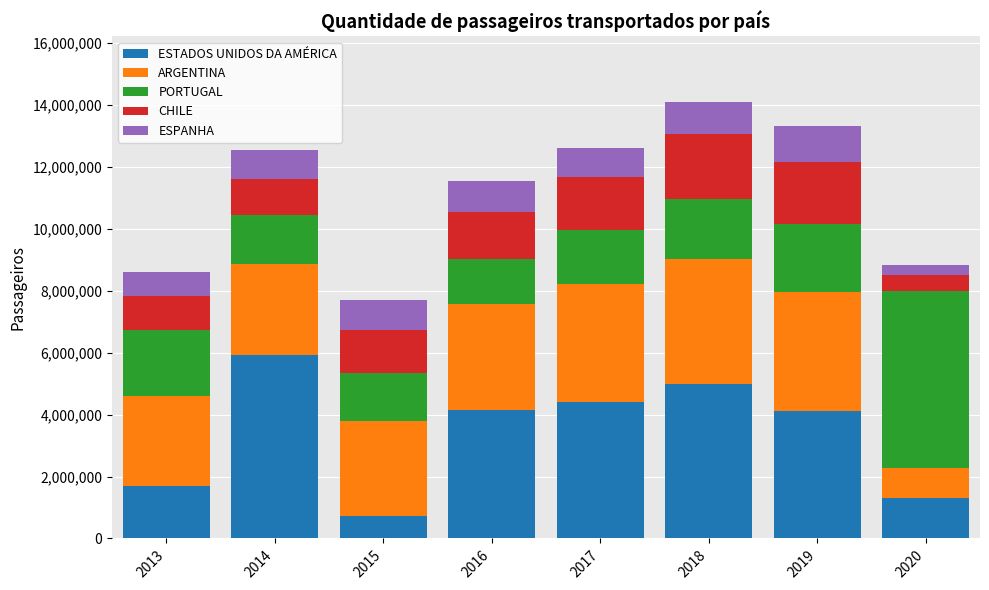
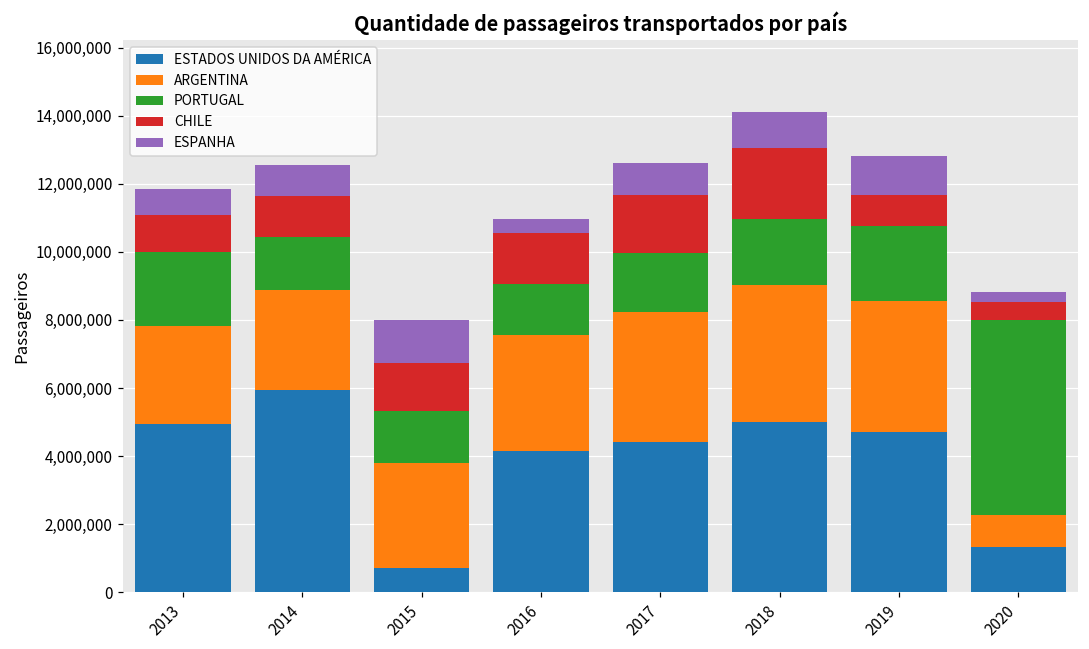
  {
    "ESTADOS UNIDOS DA AMÉRICA": {
-     "2013": "1,700,000",
+     "2013": "4,900,000",
      "2014": "5,900,000",
      "2015": "700,000",
      "2016": "4,100,000",
      "2017": "4,400,000",
      "2018": "5,000,000",
-     "2019": "4,100,000",
+     "2019": "4,700,000",
      "2020": "1,300,000"
    },
    "ARGENTINA": {
      "2013": "2,900,000",
      "2014": "2,900,000",
      "2015": "3,100,000",
      "2016": "3,400,000",
      "2017": "3,800,000",
      "2018": "4,000,000",
      "2019": "3,800,000",
      "2020": "1,000,000"
    },
    "PORTUGAL": {
      "2013": "2,200,000",
      "2014": "1,600,000",
      "2015": "1,500,000",
      "2016": "1,500,000",
      "2017": "1,700,000",
      "2018": "1,900,000",
      "2019": "2,200,000",
      "2020": "5,700,000"
    },
    "CHILE": {
      "2013": "1,100,000",
      "2014": "1,200,000",
      "2015": "1,400,000",
      "2016": "1,500,000",
      "2017": "1,700,000",
      "2018": "2,100,000",
-     "2019": "2,000,000",
+     "2019": "900,000",
      "2020": "500,000"
    },
    "ESPANHA": {
      "2013": "800,000",
      "2014": "900,000",
-     "2015": "1,000,000",
-     "2016": "1,000,000",
+     "2015": "1,300,000",
+     "2016": "400,000",
      "2017": "900,000",
      "2018": "1,100,000",
      "2019": "1,100,000",
      "2020": "300,000"
    }
  }
